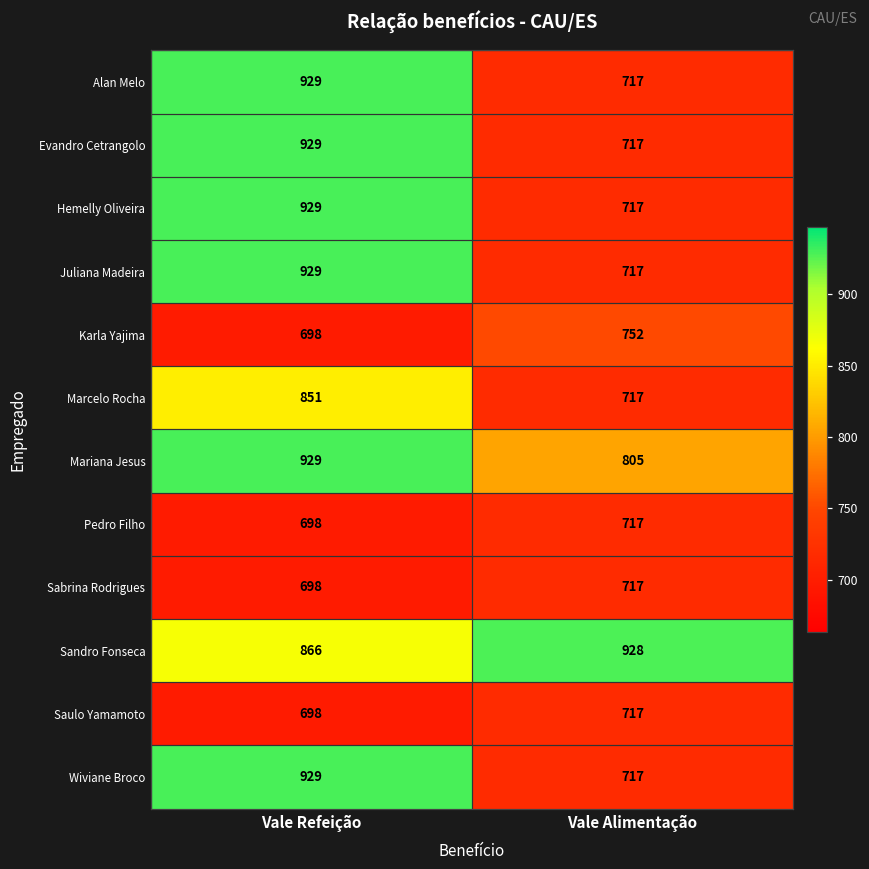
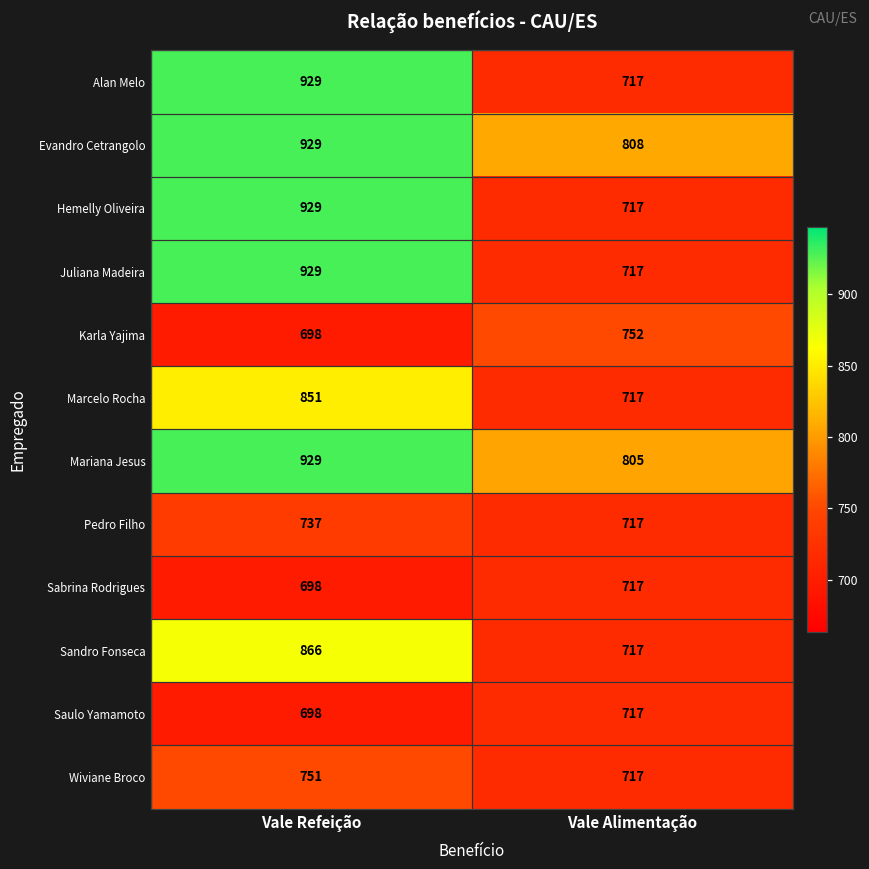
  {
    "Alan Melo": {
      "Vale Refeição": 929,
      "Vale Alimentação": 717
    },
    "Evandro Cetrangolo": {
      "Vale Refeição": 929,
-     "Vale Alimentação": 717
+     "Vale Alimentação": 808
    },
    "Hemelly Oliveira": {
      "Vale Refeição": 929,
      "Vale Alimentação": 717
    },
    "Juliana Madeira": {
      "Vale Refeição": 929,
      "Vale Alimentação": 717
    },
    "Karla Yajima": {
      "Vale Refeição": 698,
      "Vale Alimentação": 752
    },
    "Marcelo Rocha": {
      "Vale Refeição": 851,
      "Vale Alimentação": 717
    },
    "Mariana Jesus": {
      "Vale Refeição": 929,
      "Vale Alimentação": 805
    },
    "Pedro Filho": {
-     "Vale Refeição": 698,
+     "Vale Refeição": 737,
      "Vale Alimentação": 717
    },
    "Sabrina Rodrigues": {
      "Vale Refeição": 698,
      "Vale Alimentação": 717
    },
    "Sandro Fonseca": {
      "Vale Refeição": 866,
-     "Vale Alimentação": 928
+     "Vale Alimentação": 717
    },
    "Saulo Yamamoto": {
      "Vale Refeição": 698,
      "Vale Alimentação": 717
    },
    "Wiviane Broco": {
-     "Vale Refeição": 929,
+     "Vale Refeição": 751,
      "Vale Alimentação": 717
    }
  }
